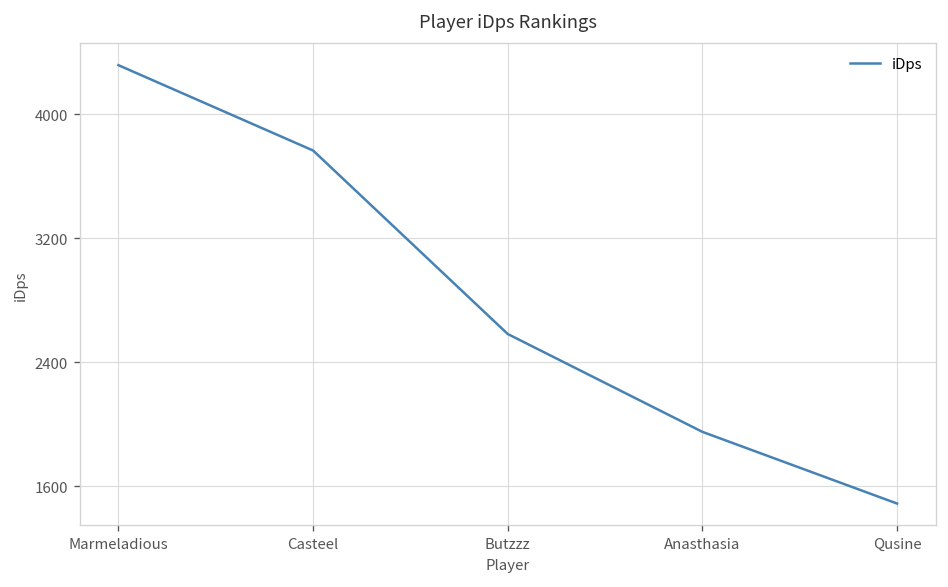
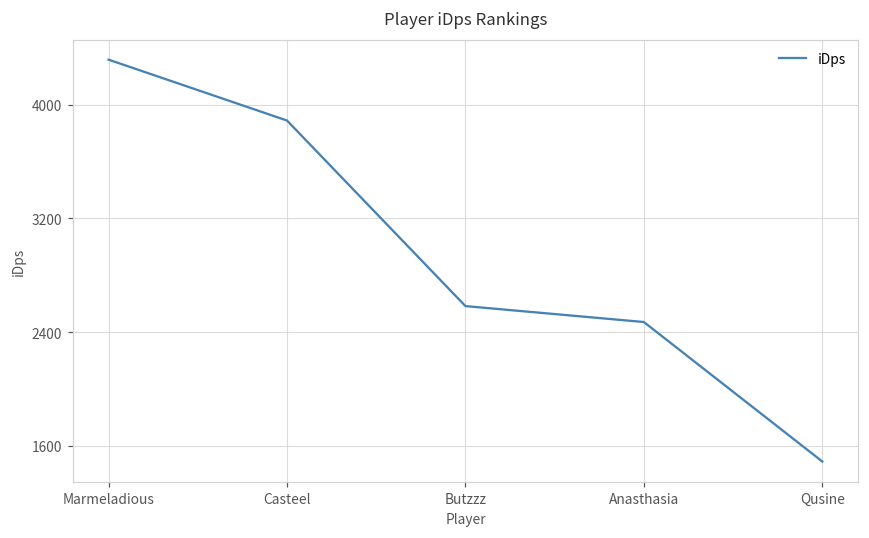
  {
    "Marmeladious": 4320,
-   "Casteel": 3770,
+   "Casteel": 3890,
    "Butzzz": 2580,
-   "Anasthasia": 1950,
+   "Anasthasia": 2470,
    "Qusine": 1490
  }
